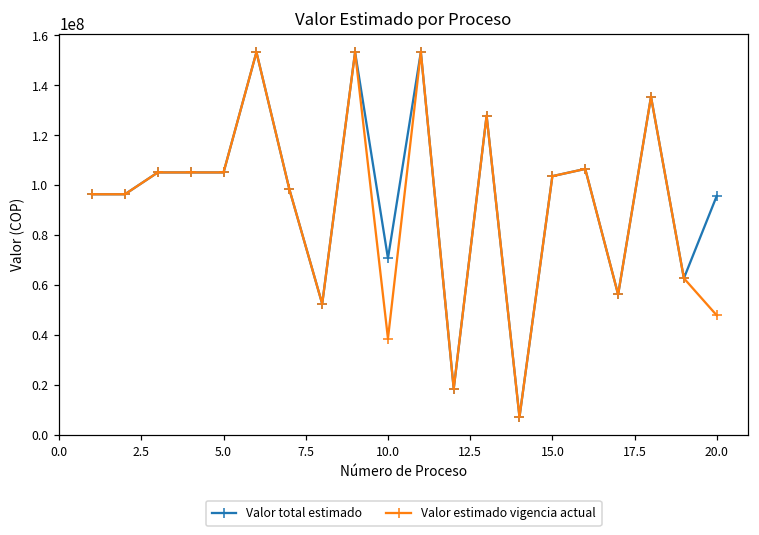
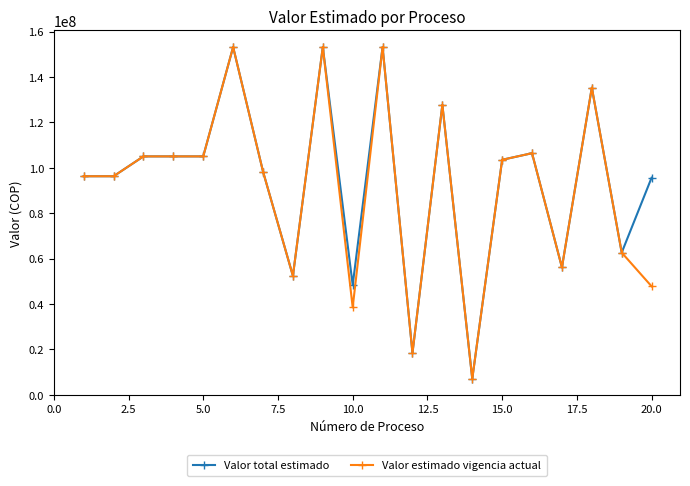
  {
    "Valor total estimado": {
-     "10.0": 71000000,
+     "10.0": 48000000,
      "20.0": 96000000
    },
    "Valor estimado vigencia actual": {
      "10.0": 38000000,
      "20.0": 48000000
    }
  }
